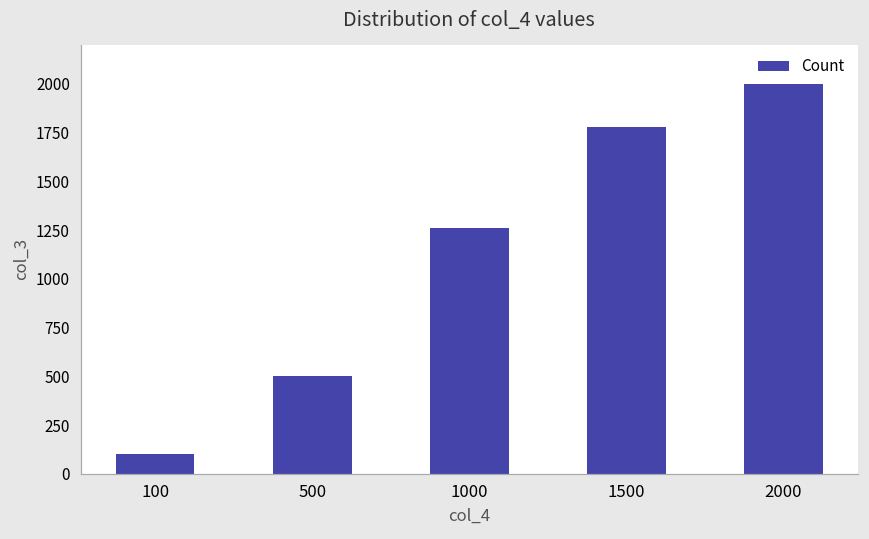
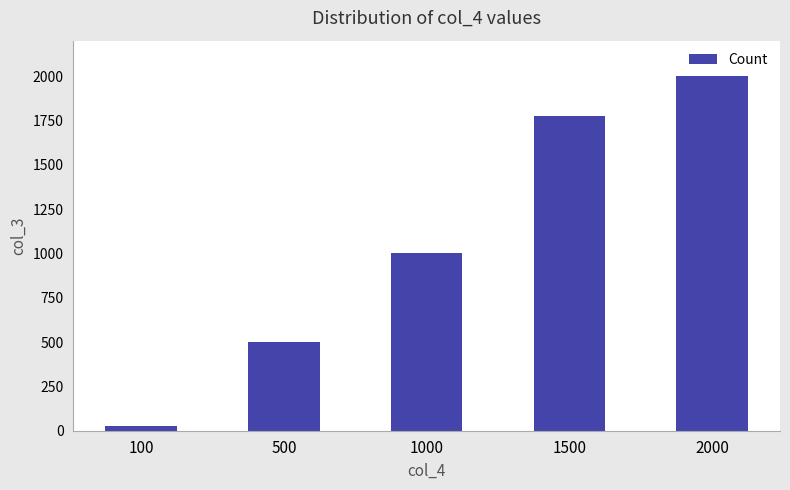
  {
-   "100": 100,
+   "100": 30,
    "500": 500,
-   "1000": 1260,
+   "1000": 1000,
    "1500": 1780,
    "2000": 2000
  }
